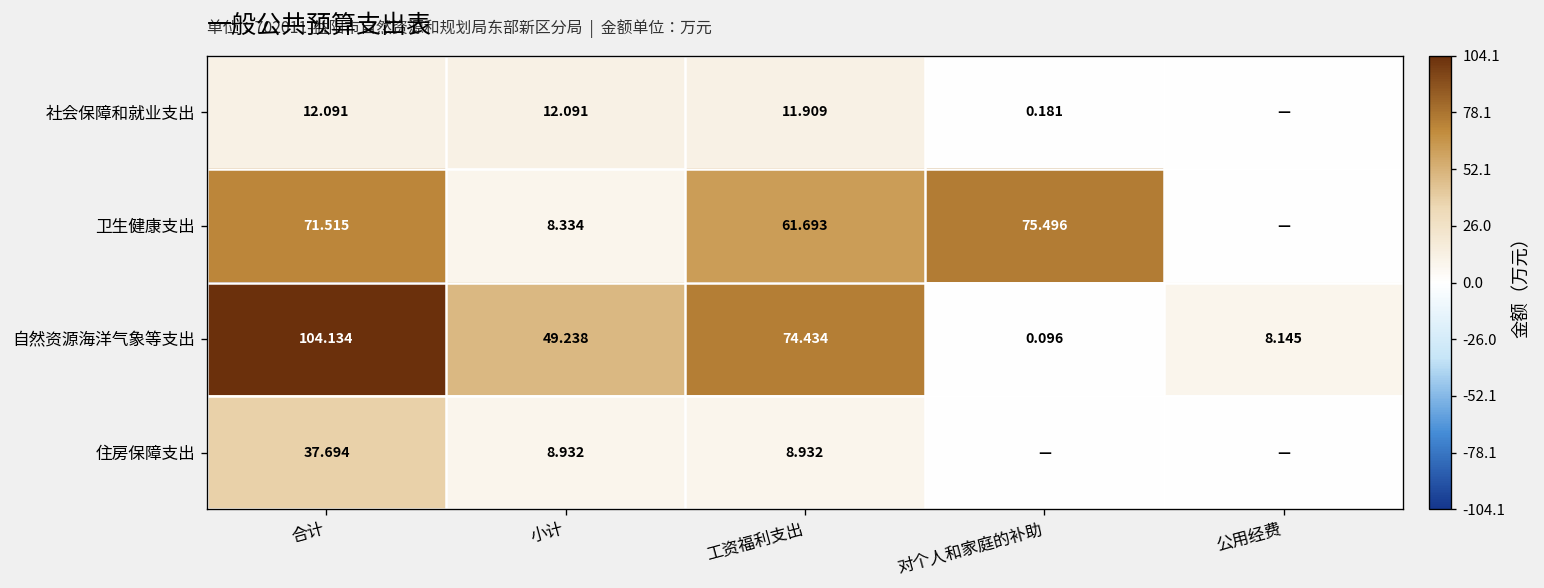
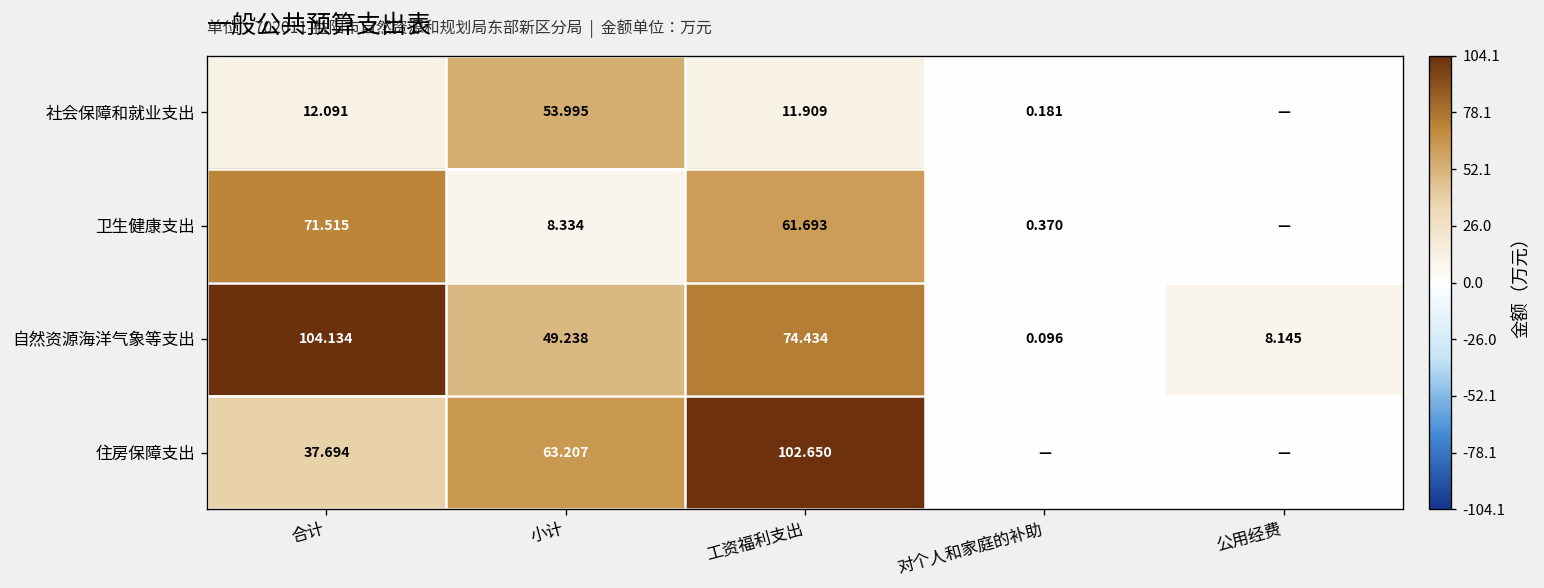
  {
    "社会保障和就业支出": {
      "合计": 12.091,
-     "小计": 12.091,
+     "小计": 53.995,
      "工资福利支出": 11.909,
      "对个人和家庭的补助": 0.181
    },
    "卫生健康支出": {
      "合计": 71.515,
      "小计": 8.334,
      "工资福利支出": 61.693,
-     "对个人和家庭的补助": 75.496
+     "对个人和家庭的补助": 0.370
    },
    "自然资源海洋气象等支出": {
      "合计": 104.134,
      "小计": 49.238,
      "工资福利支出": 74.434,
      "对个人和家庭的补助": 0.096,
      "公用经费": 8.145
    },
    "住房保障支出": {
      "合计": 37.694,
-     "小计": 8.932,
-     "工资福利支出": 8.932
+     "小计": 63.207,
+     "工资福利支出": 102.650
    }
  }
